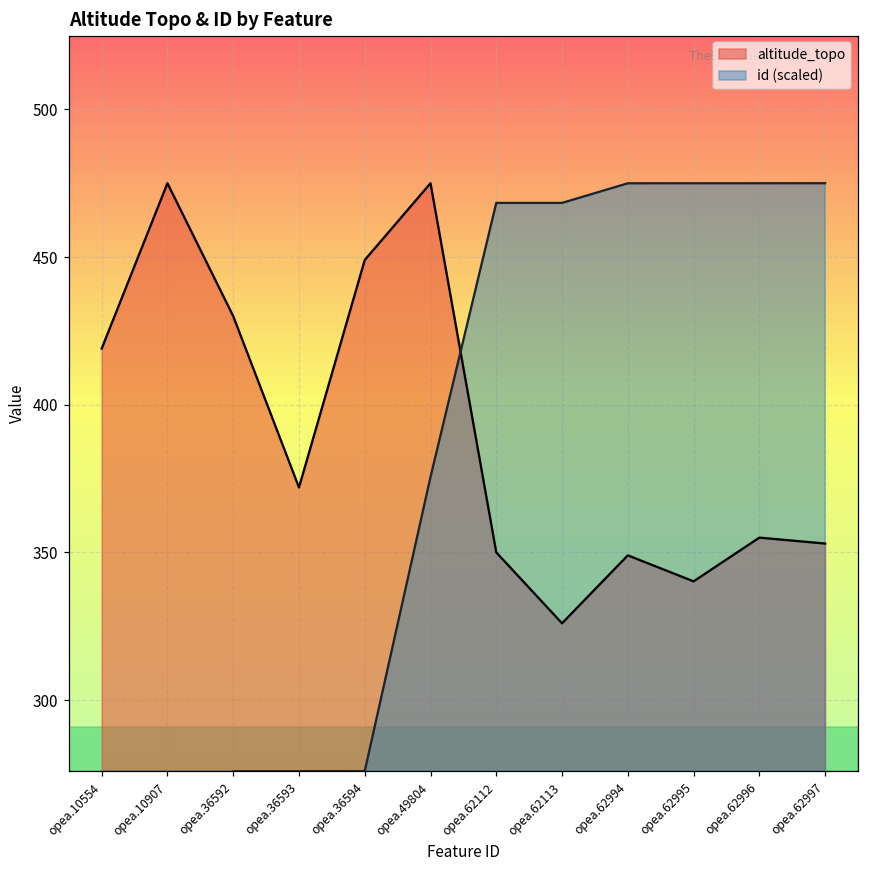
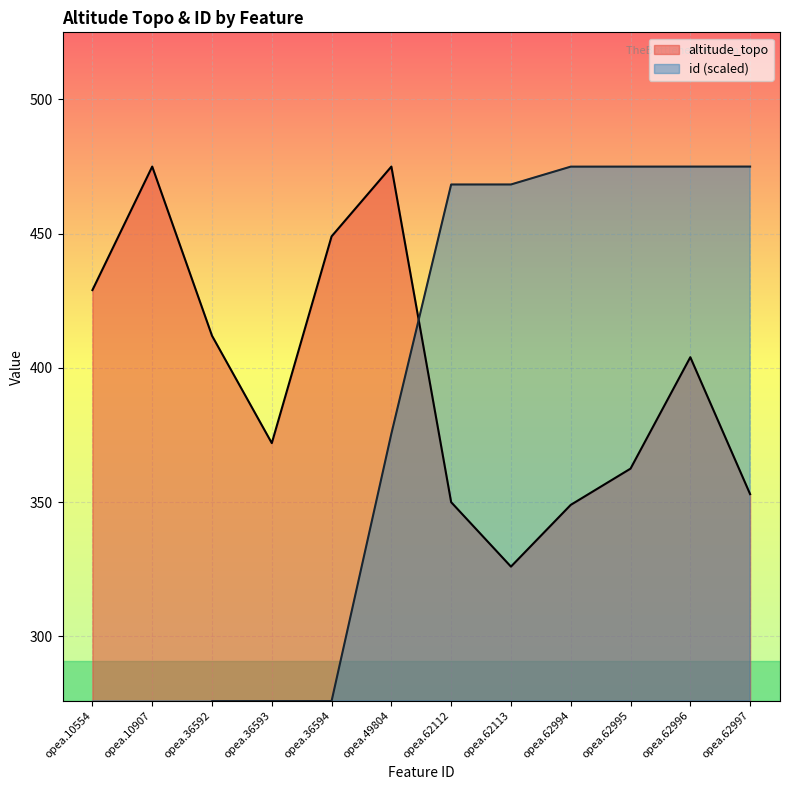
  {
    "altitude_topo": {
-     "opea.10554": 419,
+     "opea.10554": 429,
      "opea.10907": 475,
-     "opea.36592": 430,
+     "opea.36592": 412,
      "opea.36593": 372,
      "opea.36594": 449,
      "opea.49804": 475,
      "opea.62112": 350,
      "opea.62113": 326,
      "opea.62994": 349,
-     "opea.62995": 340,
-     "opea.62996": 355,
+     "opea.62995": 363,
+     "opea.62996": 404,
      "opea.62997": 353
    }
  }
